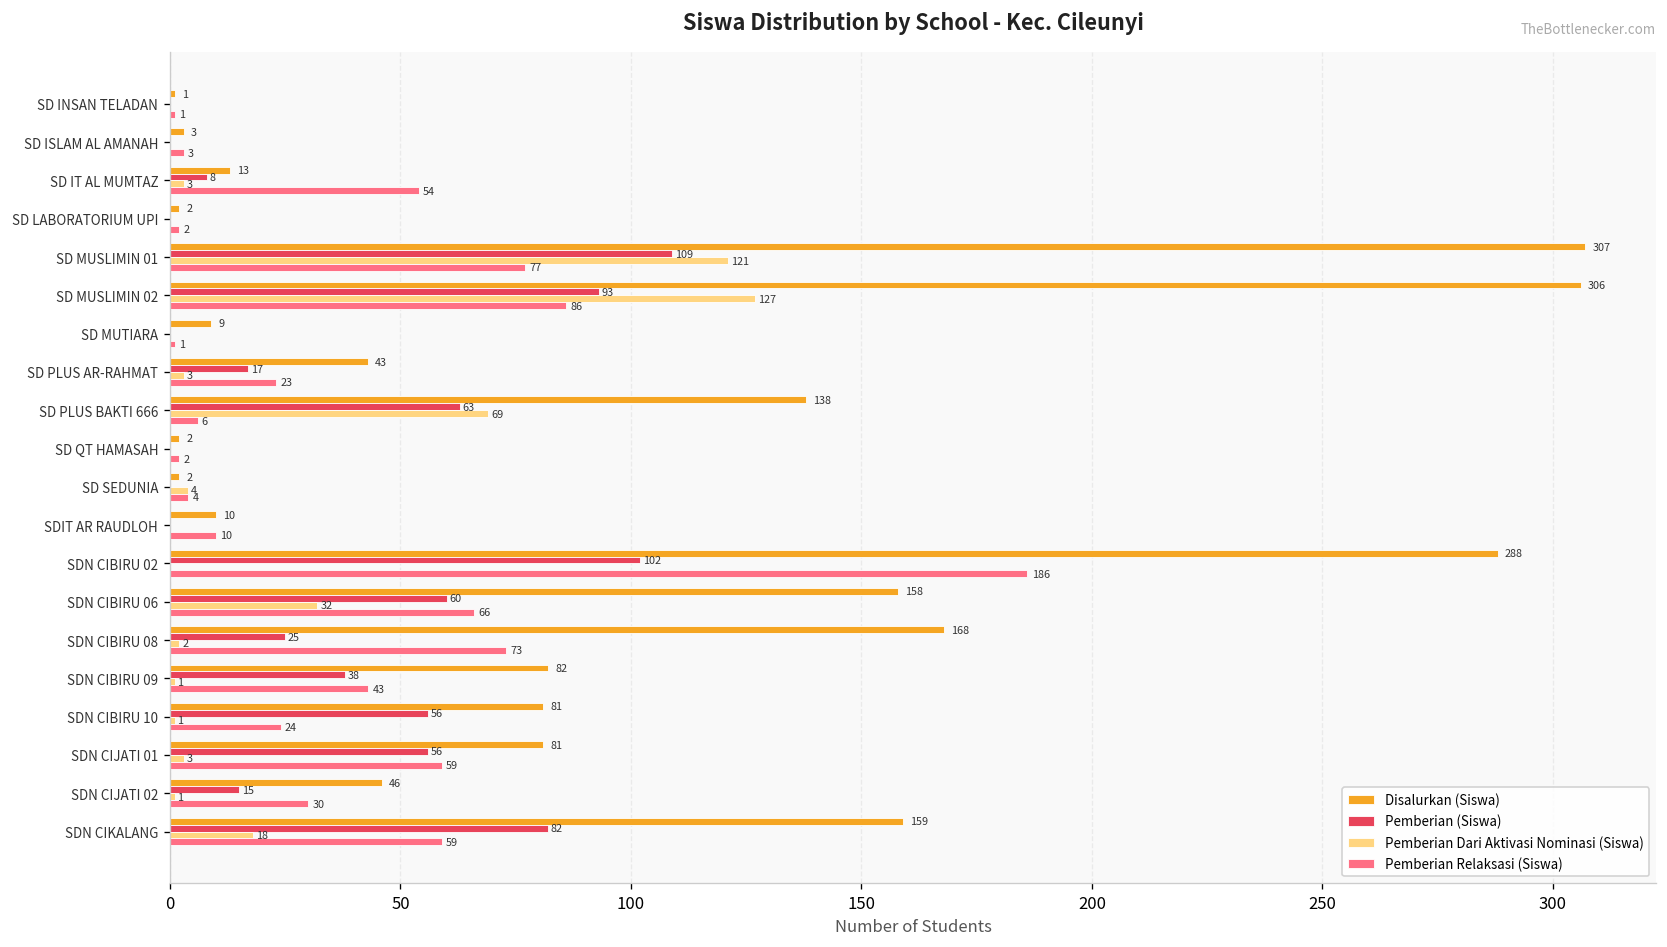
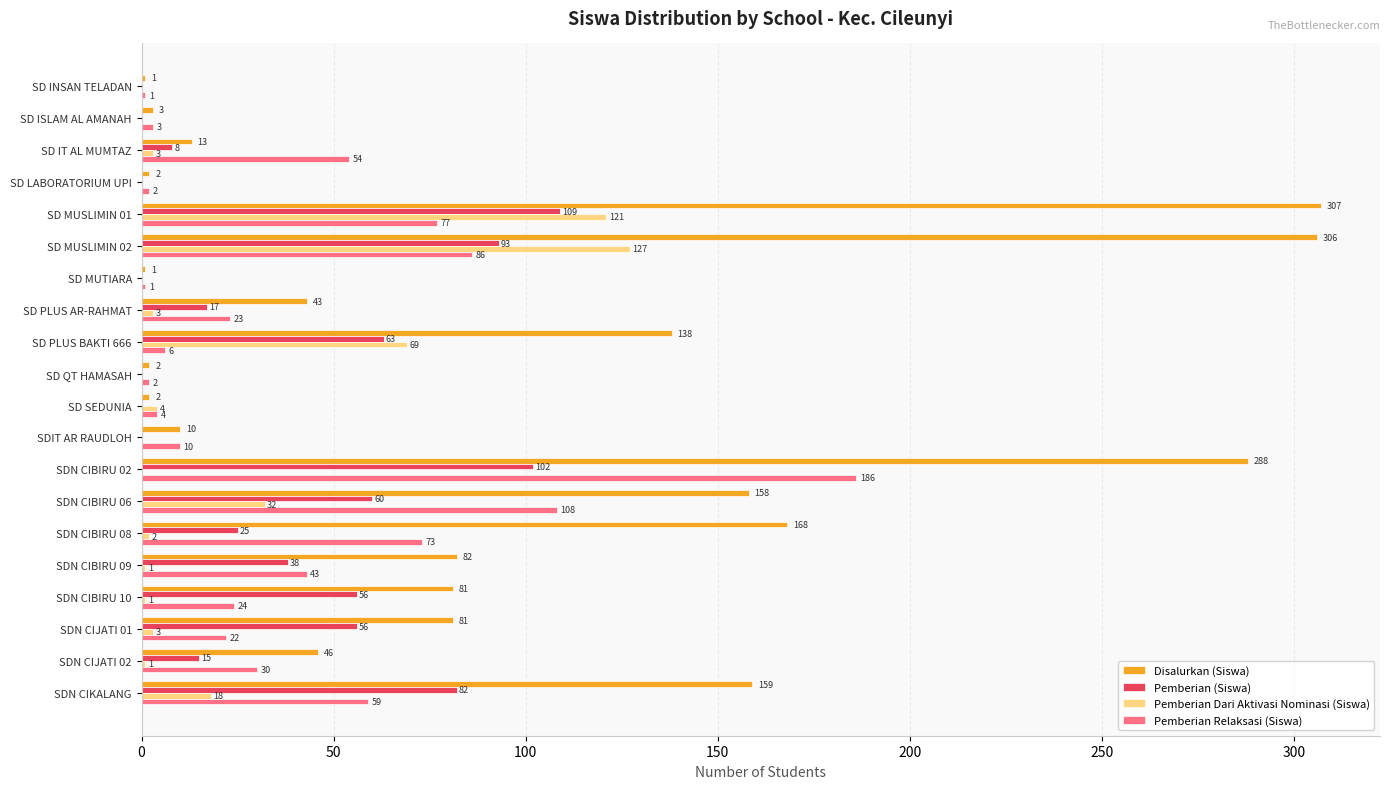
  {
    "Disalurkan (Siswa)": {
      "SD INSAN TELADAN": 1,
      "SD ISLAM AL AMANAH": 3,
      "SD IT AL MUMTAZ": 13,
      "SD LABORATORIUM UPI": 2,
      "SD MUSLIMIN 01": 307,
      "SD MUSLIMIN 02": 306,
-     "SD MUTIARA": 9,
+     "SD MUTIARA": 1,
      "SD PLUS AR-RAHMAT": 43,
      "SD PLUS BAKTI 666": 138,
      "SD QT HAMASAH": 2,
      "SD SEDUNIA": 2,
      "SDIT AR RAUDLOH": 10,
      "SDN CIBIRU 02": 288,
      "SDN CIBIRU 06": 158,
      "SDN CIBIRU 08": 168,
      "SDN CIBIRU 09": 82,
      "SDN CIBIRU 10": 81,
      "SDN CIJATI 01": 81,
      "SDN CIJATI 02": 46,
      "SDN CIKALANG": 159
    },
    "Pemberian (Siswa)": {
      "SD IT AL MUMTAZ": 8,
      "SD MUSLIMIN 01": 109,
      "SD MUSLIMIN 02": 93,
      "SD PLUS AR-RAHMAT": 17,
      "SD PLUS BAKTI 666": 63,
      "SDN CIBIRU 02": 102,
      "SDN CIBIRU 06": 60,
      "SDN CIBIRU 08": 25,
      "SDN CIBIRU 09": 38,
      "SDN CIBIRU 10": 56,
      "SDN CIJATI 01": 56,
      "SDN CIJATI 02": 15,
      "SDN CIKALANG": 82
    },
    "Pemberian Dari Aktivasi Nominasi (Siswa)": {
      "SD IT AL MUMTAZ": 3,
      "SD MUSLIMIN 01": 121,
      "SD MUSLIMIN 02": 127,
      "SD PLUS AR-RAHMAT": 3,
      "SD PLUS BAKTI 666": 69,
      "SDN CIBIRU 06": 32,
      "SDN CIBIRU 08": 2,
      "SDN CIBIRU 09": 1,
      "SDN CIBIRU 10": 1,
      "SDN CIJATI 01": 3,
      "SDN CIJATI 02": 1,
      "SDN CIKALANG": 18
    },
    "Pemberian Relaksasi (Siswa)": {
      "SD INSAN TELADAN": 1,
      "SD ISLAM AL AMANAH": 3,
      "SD IT AL MUMTAZ": 54,
      "SD LABORATORIUM UPI": 2,
      "SD MUSLIMIN 01": 77,
      "SD MUSLIMIN 02": 86,
      "SD MUTIARA": 1,
      "SD PLUS AR-RAHMAT": 23,
      "SD PLUS BAKTI 666": 6,
      "SD QT HAMASAH": 2,
      "SDIT AR RAUDLOH": 10,
      "SDN CIBIRU 02": 186,
-     "SDN CIBIRU 06": 66,
+     "SDN CIBIRU 06": 108,
      "SDN CIBIRU 08": 73,
      "SDN CIBIRU 09": 43,
      "SDN CIBIRU 10": 24,
-     "SDN CIJATI 01": 59,
+     "SDN CIJATI 01": 22,
      "SDN CIJATI 02": 30,
      "SDN CIKALANG": 59
    }
  }
